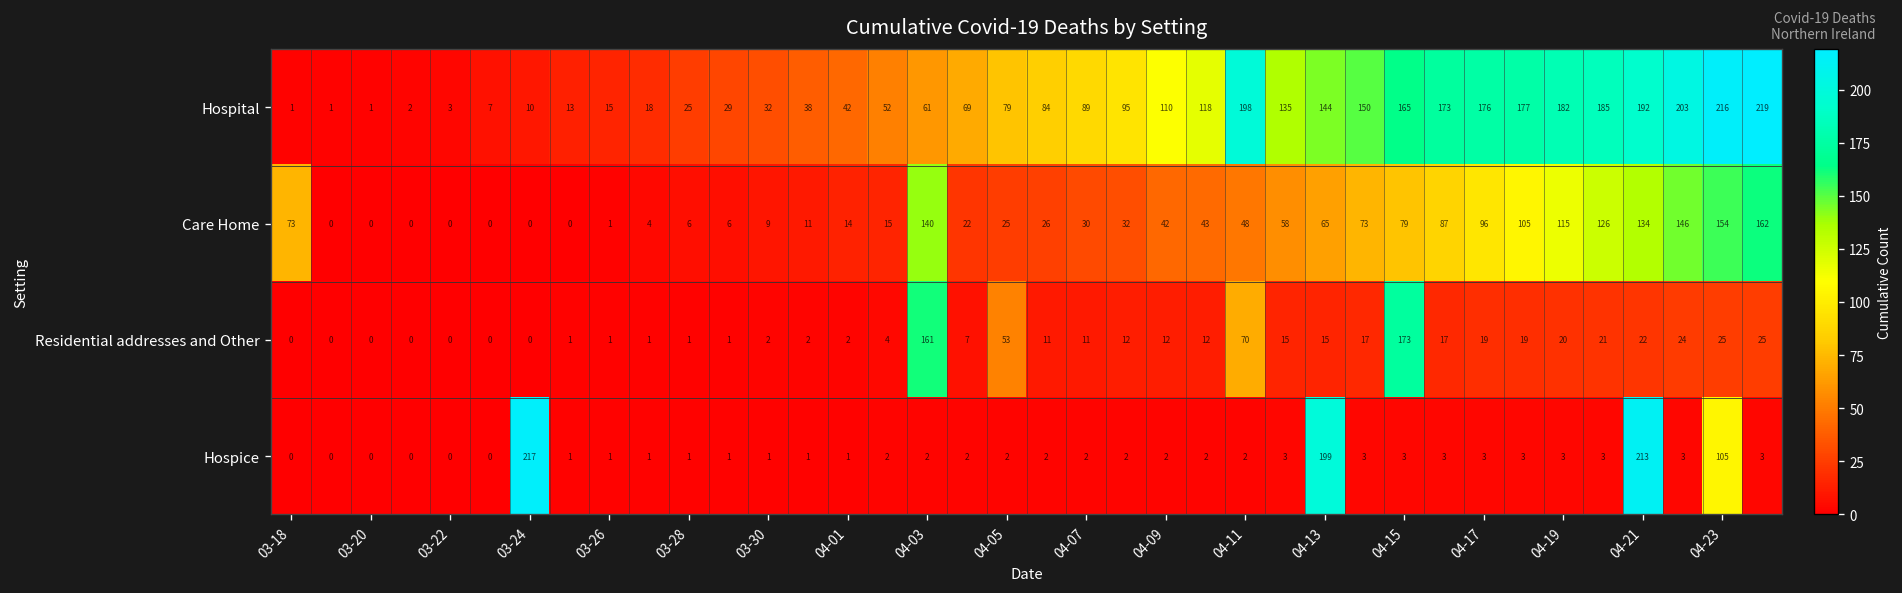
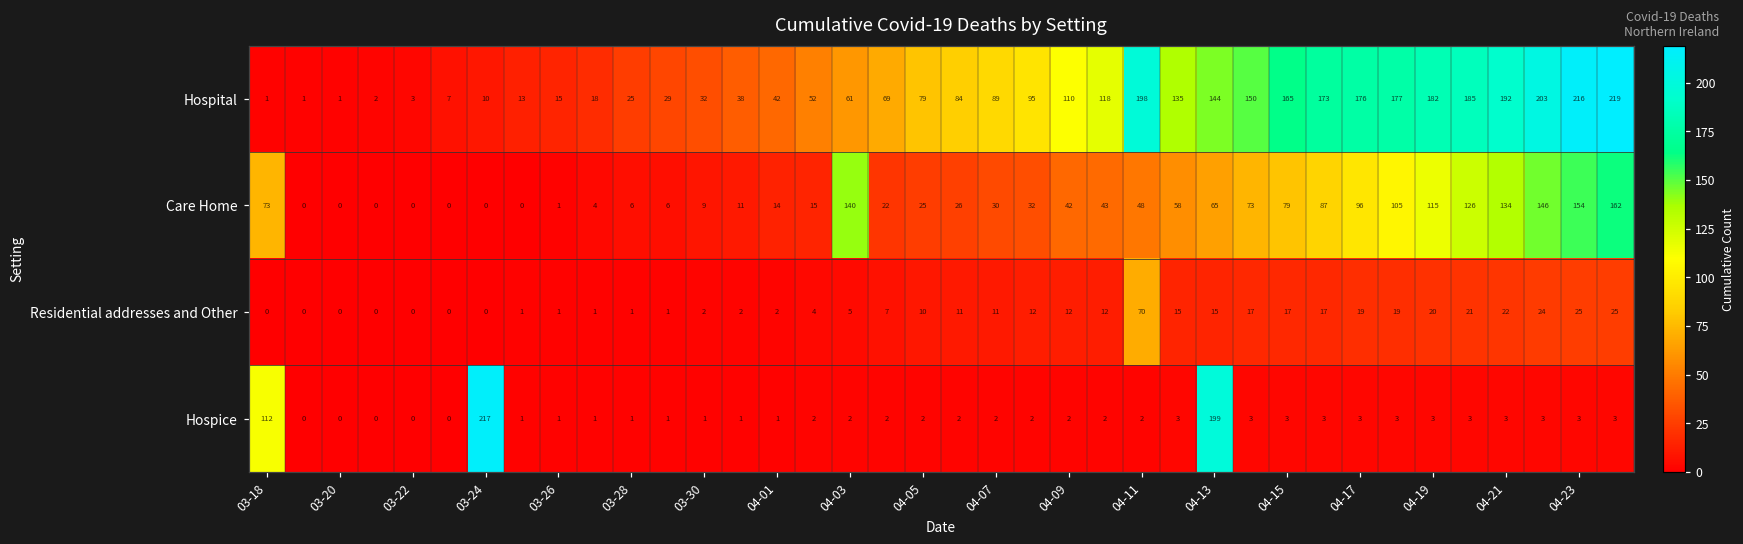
  {
    "Hospital": {
      "03-18": 1,
      "03-20": 1,
      "03-22": 3,
      "03-24": 10,
      "03-26": 15,
      "03-28": 25,
      "03-30": 32,
      "04-01": 42,
      "04-03": 61,
      "04-05": 79,
      "04-07": 89,
      "04-09": 110,
      "04-11": 198,
      "04-13": 144,
      "04-15": 165,
      "04-17": 176,
      "04-19": 182,
      "04-21": 192,
      "04-23": 216
    },
    "Care Home": {
      "03-18": 73,
      "03-20": 0,
      "03-22": 0,
      "03-24": 0,
      "03-26": 1,
      "03-28": 6,
      "03-30": 9,
      "04-01": 14,
      "04-03": 140,
      "04-05": 25,
      "04-07": 30,
      "04-09": 42,
      "04-11": 48,
      "04-13": 65,
      "04-15": 79,
      "04-17": 96,
      "04-19": 115,
      "04-21": 134,
      "04-23": 154
    },
    "Residential addresses and Other": {
      "03-18": 0,
      "03-20": 0,
      "03-22": 0,
      "03-24": 0,
      "03-26": 1,
      "03-28": 1,
      "03-30": 2,
      "04-01": 2,
-     "04-03": 161,
-     "04-05": 53,
+     "04-03": 5,
+     "04-05": 10,
      "04-07": 11,
      "04-09": 12,
      "04-11": 70,
      "04-13": 15,
-     "04-15": 173,
+     "04-15": 17,
      "04-17": 19,
      "04-19": 20,
      "04-21": 22,
      "04-23": 25
    },
    "Hospice": {
-     "03-18": 0,
+     "03-18": 112,
      "03-20": 0,
      "03-22": 0,
      "03-24": 217,
      "03-26": 1,
      "03-28": 1,
      "03-30": 1,
      "04-01": 1,
      "04-03": 2,
      "04-05": 2,
      "04-07": 2,
      "04-09": 2,
      "04-11": 2,
      "04-13": 199,
      "04-15": 3,
      "04-17": 3,
      "04-19": 3,
-     "04-21": 213,
-     "04-23": 105
+     "04-21": 3,
+     "04-23": 3
    }
  }
